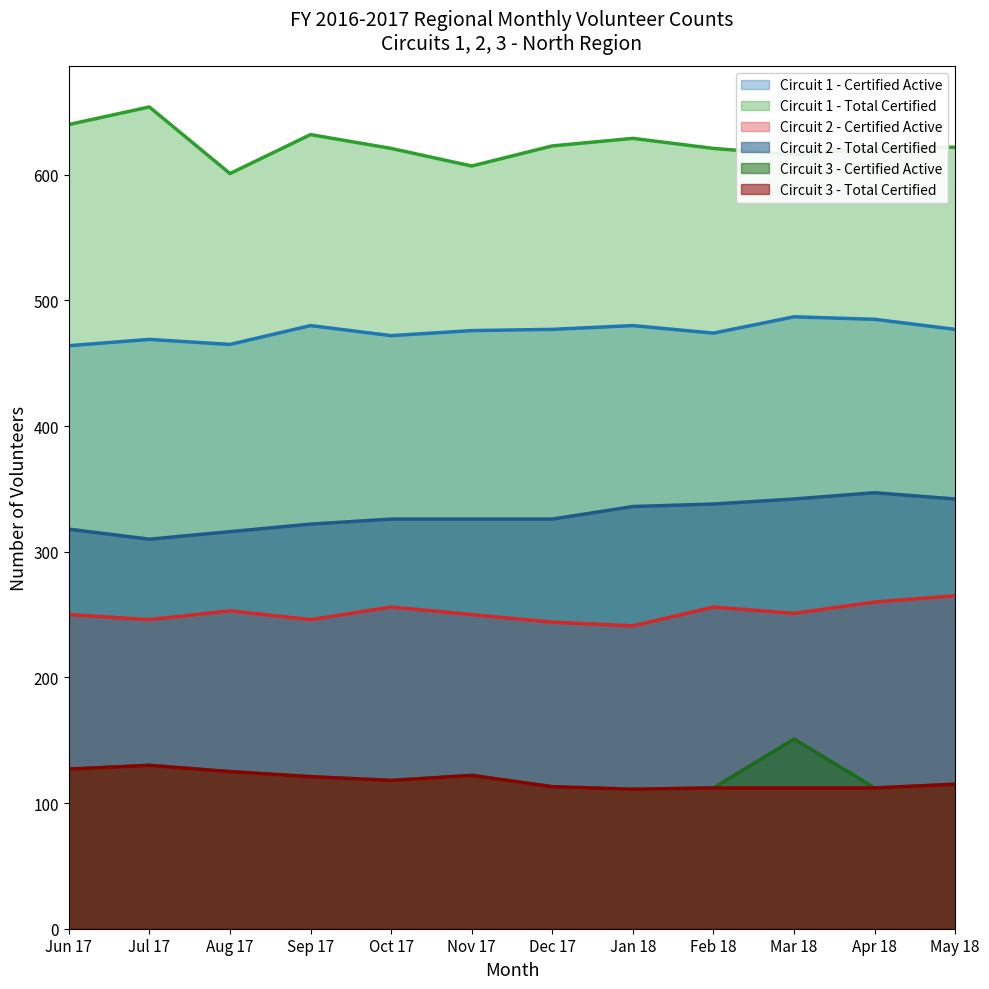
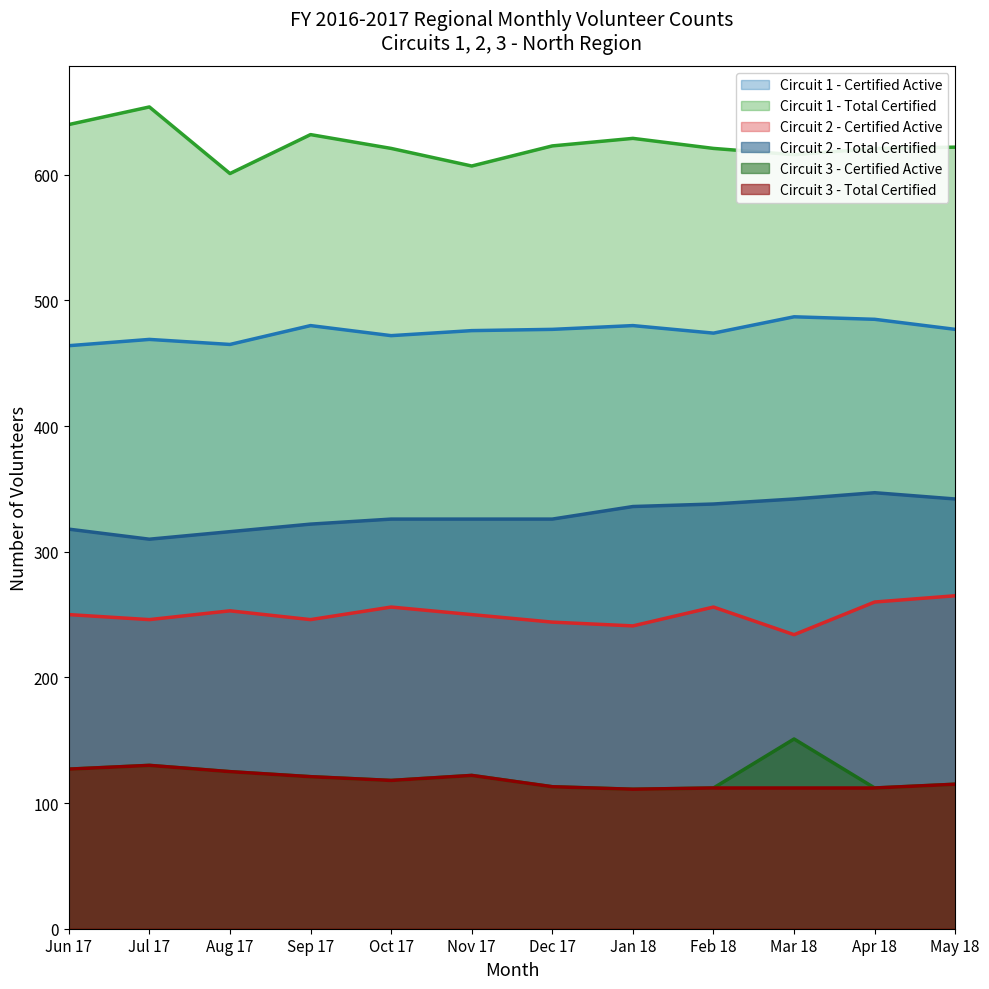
  {
    "Circuit 2 - Certified Active": {
      "Jun 17": 250,
      "Jul 17": 246,
      "Aug 17": 253,
      "Sep 17": 246,
      "Oct 17": 256,
      "Nov 17": 250,
      "Dec 17": 244,
      "Jan 18": 241,
      "Feb 18": 256,
-     "Mar 18": 251,
+     "Mar 18": 234,
      "Apr 18": 260,
      "May 18": 265
    },
    "Circuit 3 - Total Certified": {
      "Mar 18": 112
    }
  }
